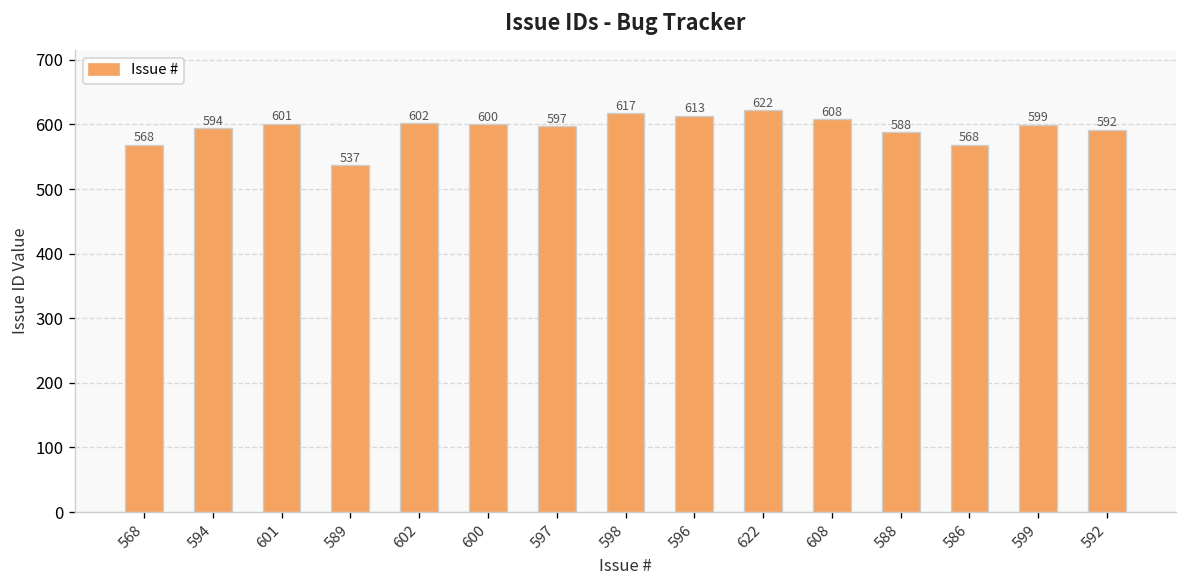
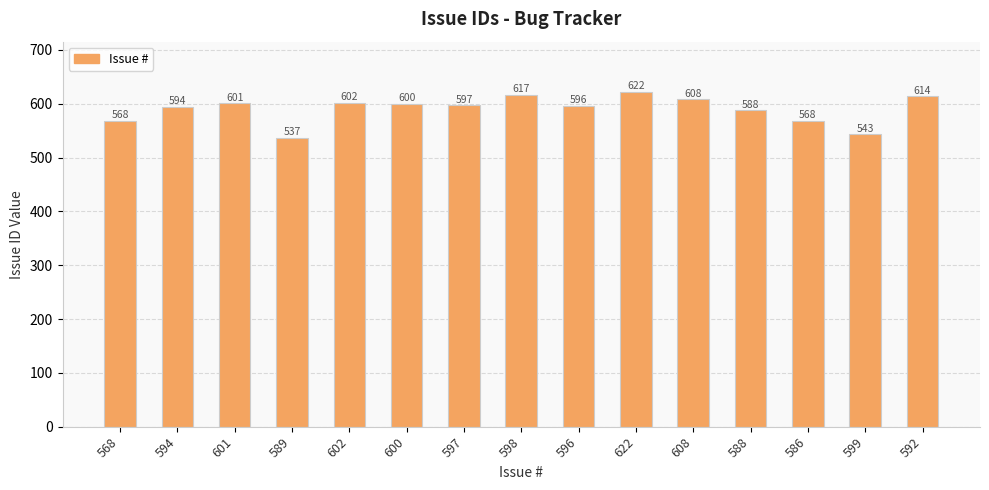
  {
    "568": 568,
    "594": 594,
    "601": 601,
    "589": 537,
    "602": 602,
    "600": 600,
    "597": 597,
    "598": 617,
-   "596": 613,
+   "596": 596,
    "622": 622,
    "608": 608,
    "588": 588,
    "586": 568,
-   "599": 599,
-   "592": 592
+   "599": 543,
+   "592": 614
  }
